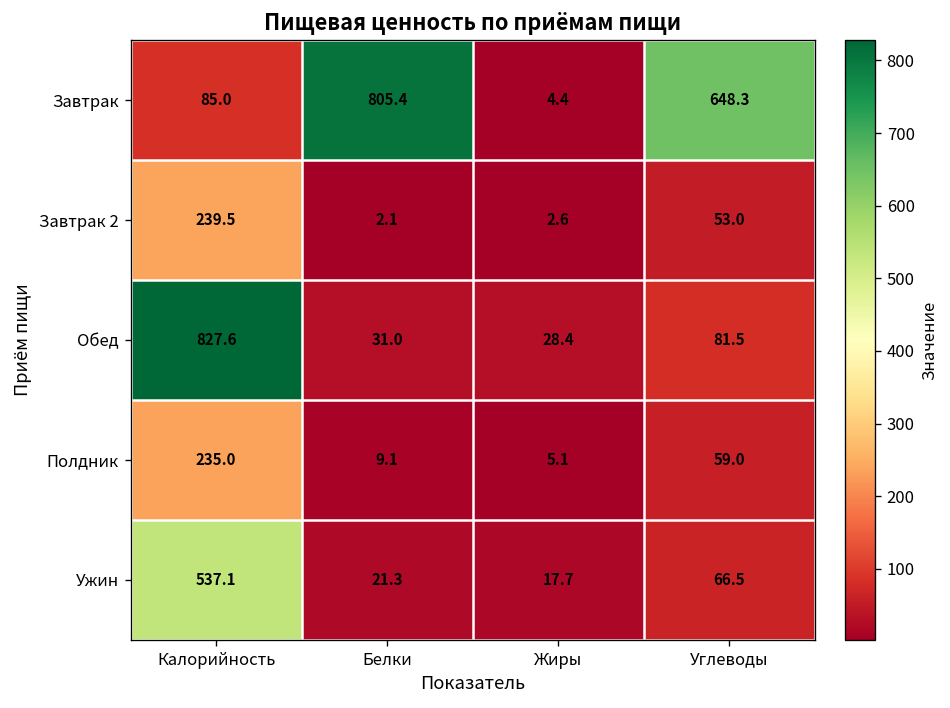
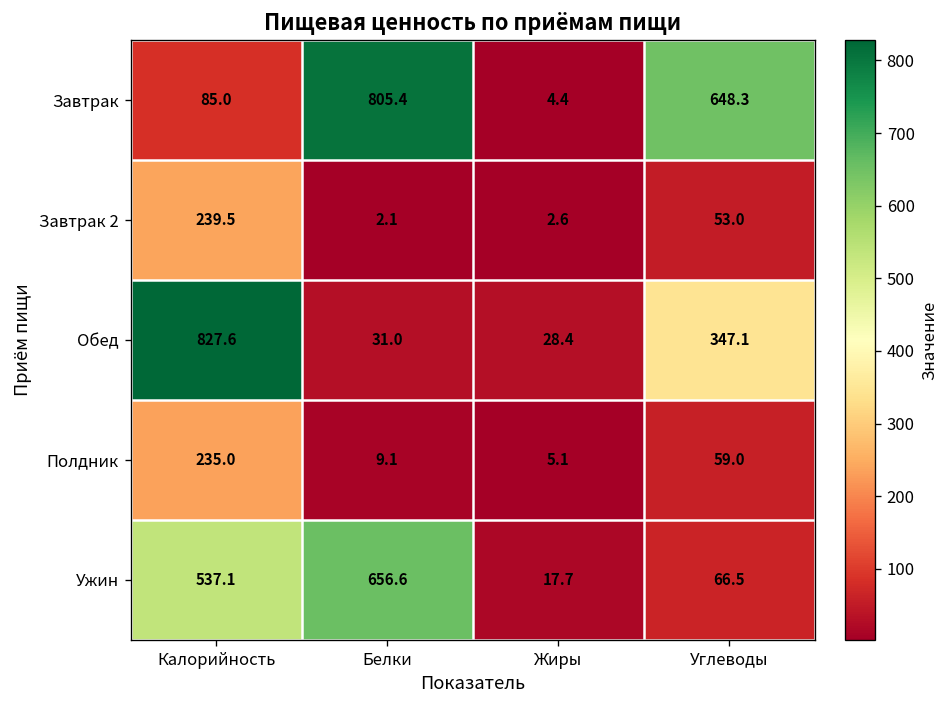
  {
    "Завтрак": {
      "Калорийность": 85.0,
      "Белки": 805.4,
      "Жиры": 4.4,
      "Углеводы": 648.3
    },
    "Завтрак 2": {
      "Калорийность": 239.5,
      "Белки": 2.1,
      "Жиры": 2.6,
      "Углеводы": 53.0
    },
    "Обед": {
      "Калорийность": 827.6,
      "Белки": 31.0,
      "Жиры": 28.4,
-     "Углеводы": 81.5
+     "Углеводы": 347.1
    },
    "Полдник": {
      "Калорийность": 235.0,
      "Белки": 9.1,
      "Жиры": 5.1,
      "Углеводы": 59.0
    },
    "Ужин": {
      "Калорийность": 537.1,
-     "Белки": 21.3,
+     "Белки": 656.6,
      "Жиры": 17.7,
      "Углеводы": 66.5
    }
  }
